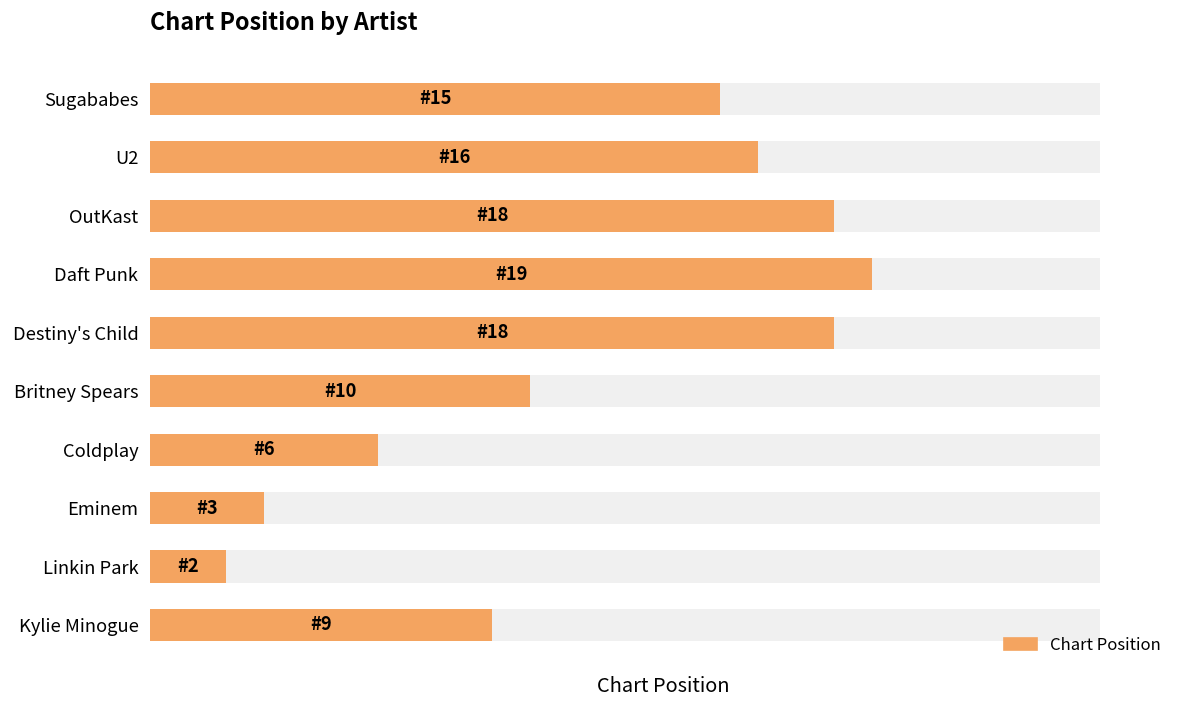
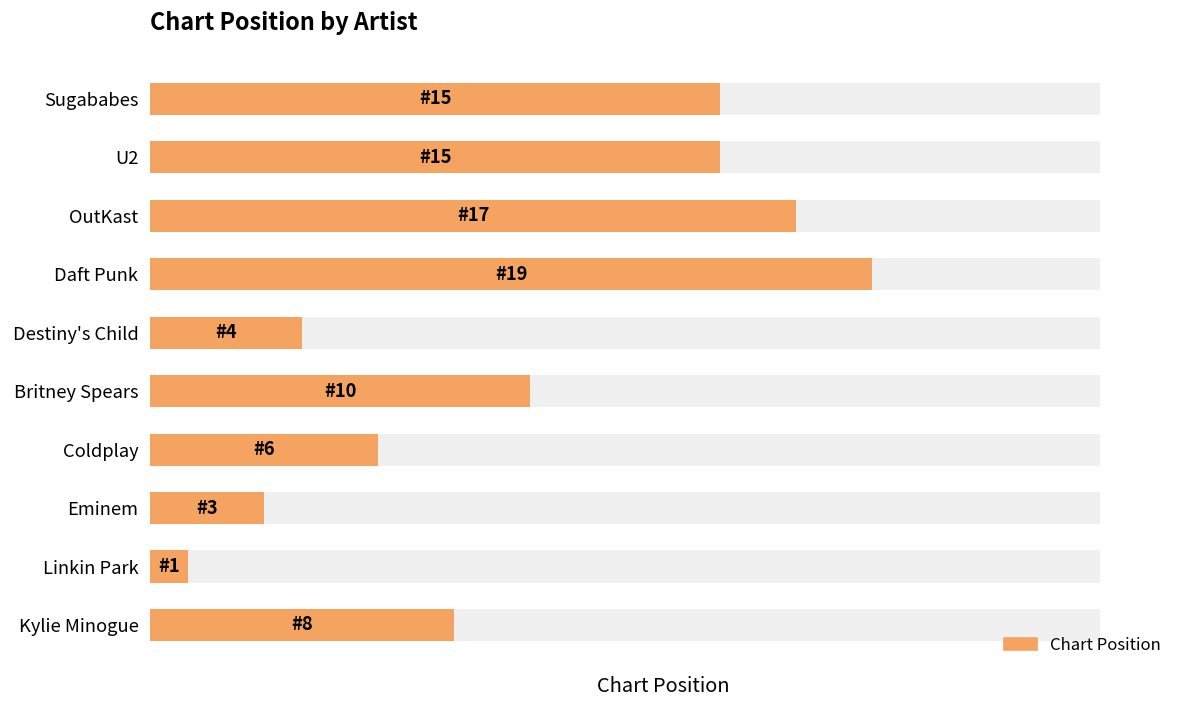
  {
    "Chart Position": {
-     "U2": 16,
-     "OutKast": 18,
-     "Destiny's Child": 18,
-     "Linkin Park": 2,
-     "Kylie Minogue": 9
+     "U2": 15,
+     "OutKast": 17,
+     "Destiny's Child": 4,
+     "Linkin Park": 1,
+     "Kylie Minogue": 8
    }
  }
